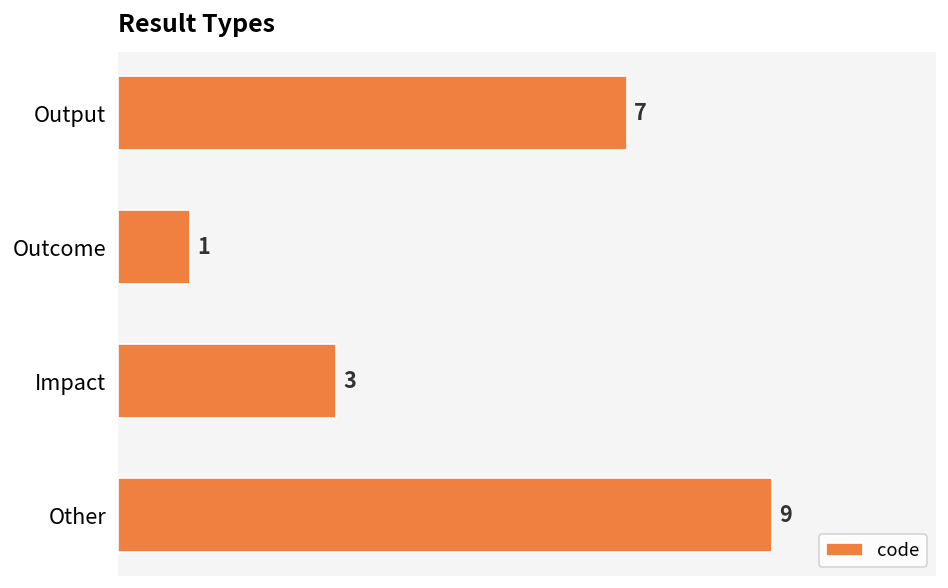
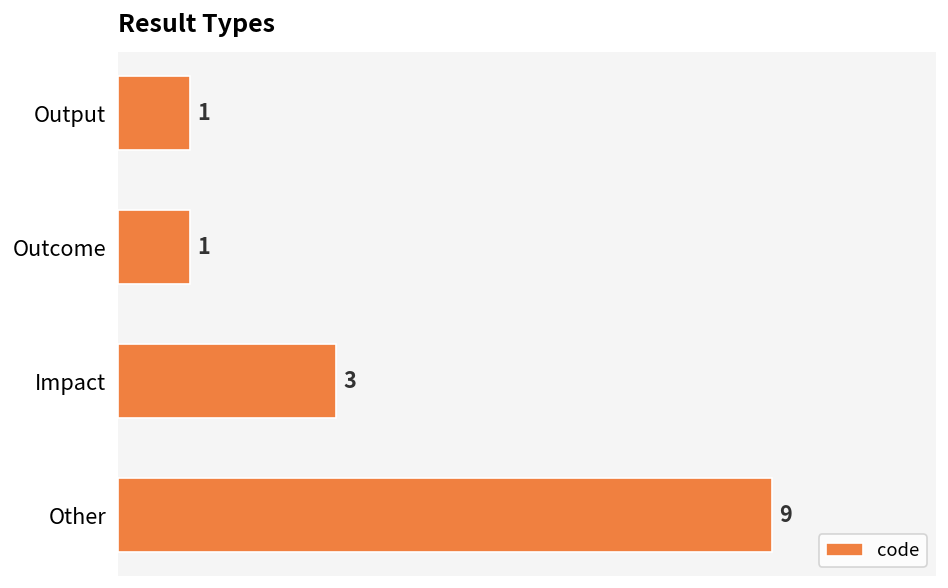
  {
-   "Output": 7,
+   "Output": 1,
    "Outcome": 1,
    "Impact": 3,
    "Other": 9
  }
